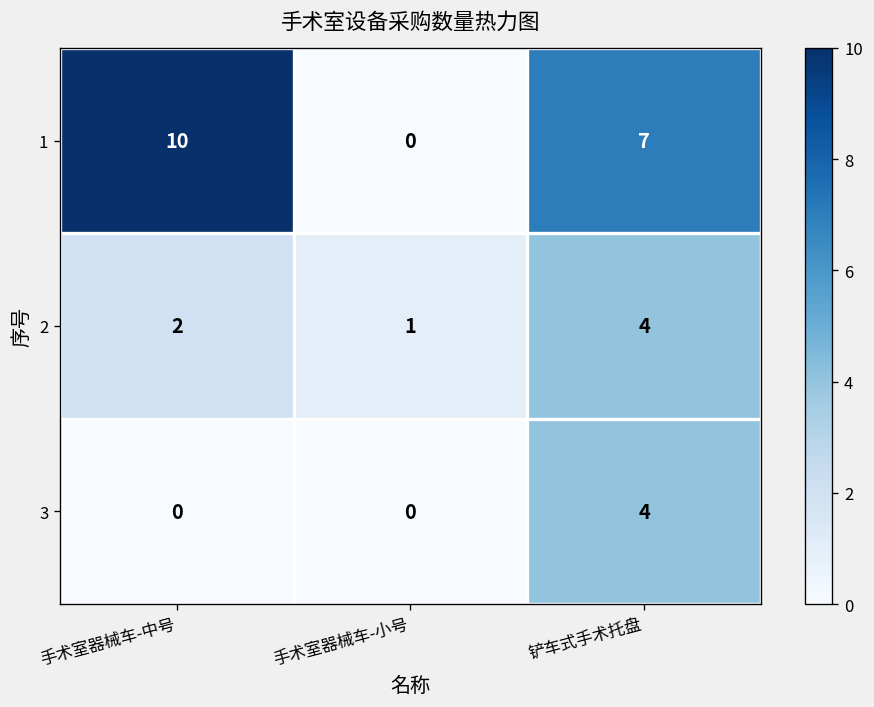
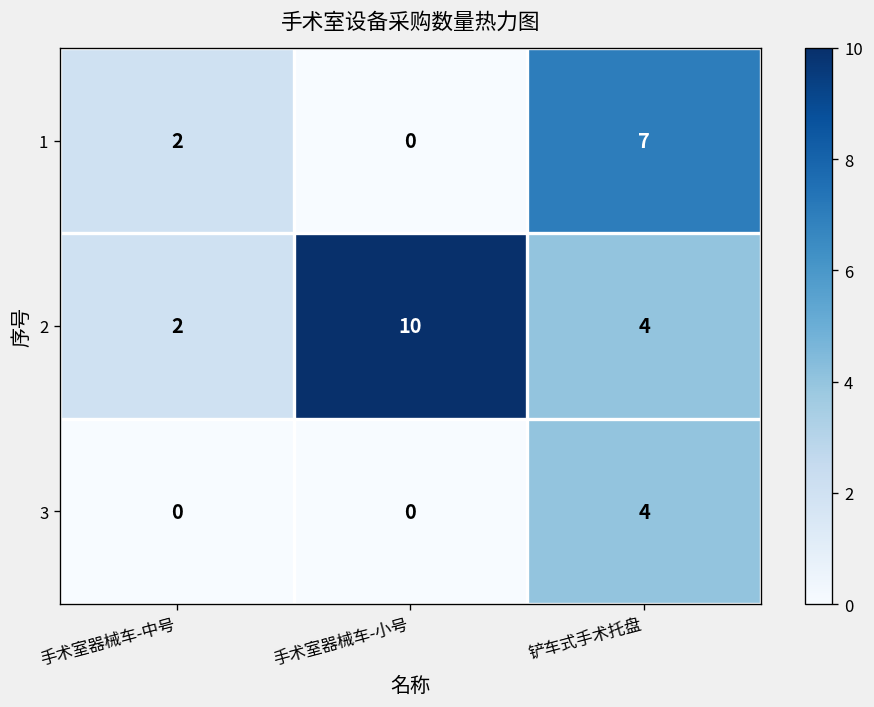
  {
    "1": {
-     "手术室器械车-中号": 10,
+     "手术室器械车-中号": 2,
      "手术室器械车-小号": 0,
      "铲车式手术托盘": 7
    },
    "2": {
      "手术室器械车-中号": 2,
-     "手术室器械车-小号": 1,
+     "手术室器械车-小号": 10,
      "铲车式手术托盘": 4
    },
    "3": {
      "手术室器械车-中号": 0,
      "手术室器械车-小号": 0,
      "铲车式手术托盘": 4
    }
  }
